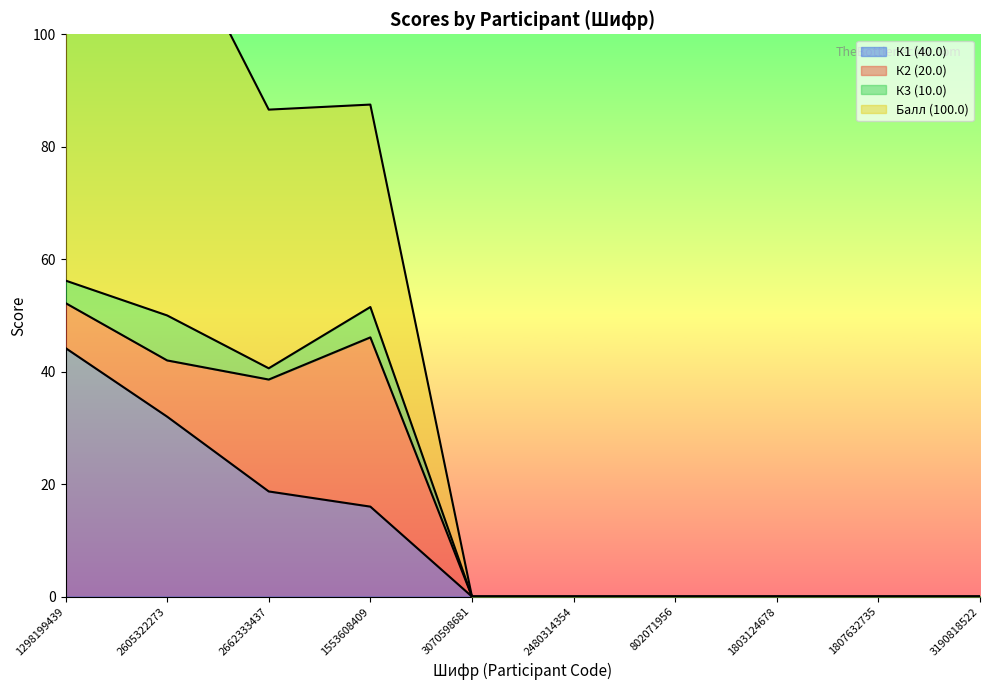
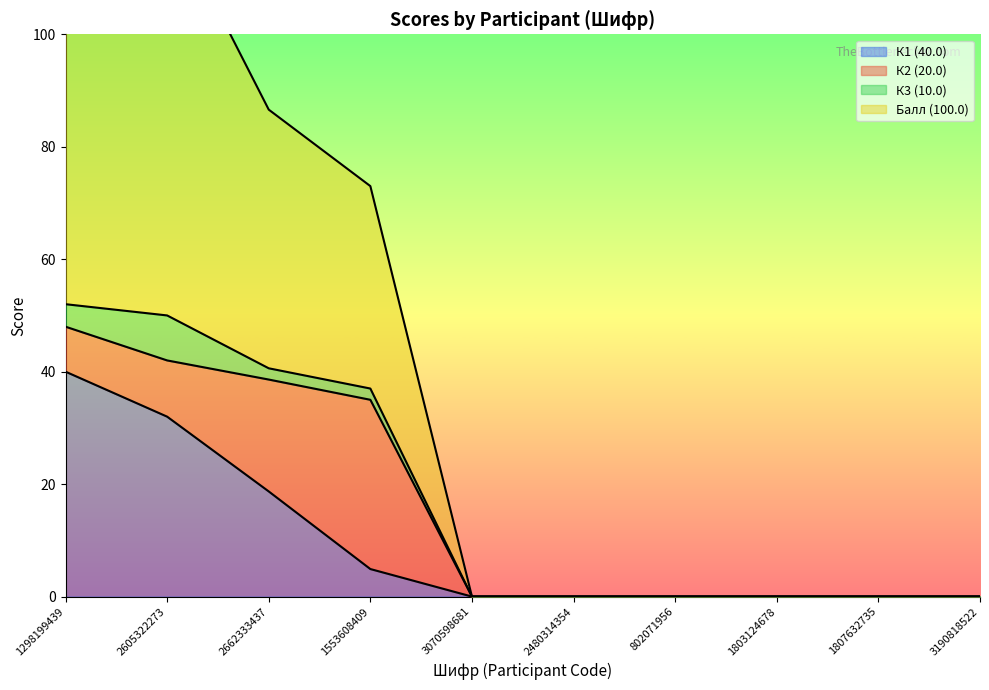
  {
    "К1 (40.0)": {
-     "1298199439": 44,
+     "1298199439": 40,
      "2605322273": 32,
      "2662333437": 19,
-     "1553608409": 16
+     "1553608409": 5
    },
    "К2 (20.0)": {
      "1298199439": 8,
      "2605322273": 10,
      "2662333437": 20,
      "1553608409": 30
    },
    "К3 (10.0)": {
      "1298199439": 4,
      "2605322273": 8,
      "2662333437": 2,
-     "1553608409": 5
+     "1553608409": 2
    },
    "Балл (100.0)": {
      "2662333437": 46,
      "1553608409": 36
    }
  }
